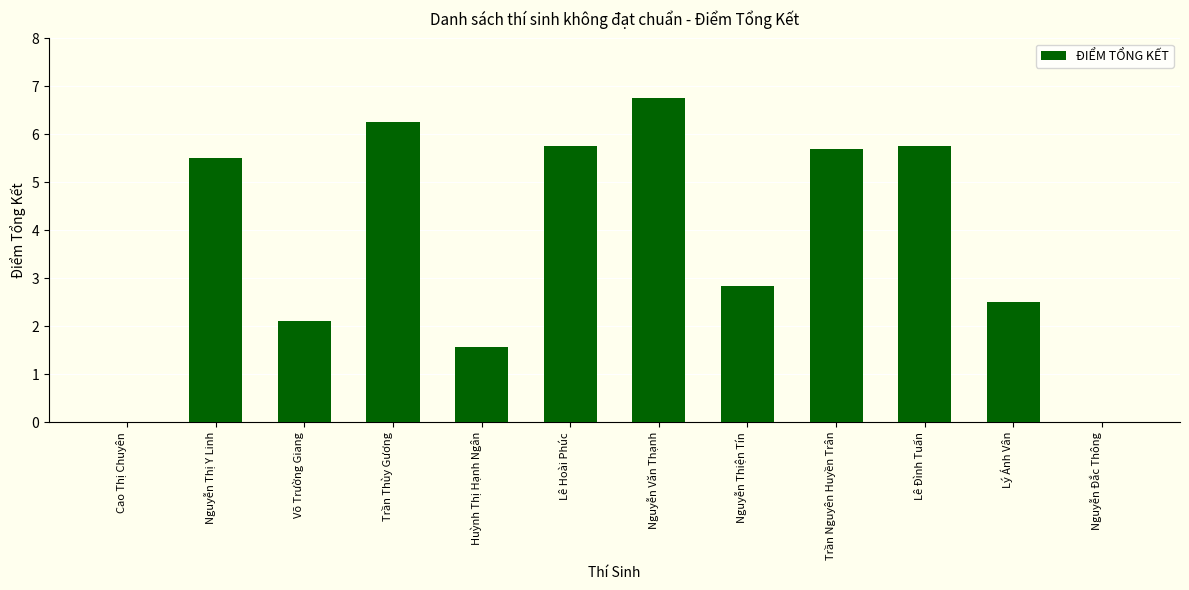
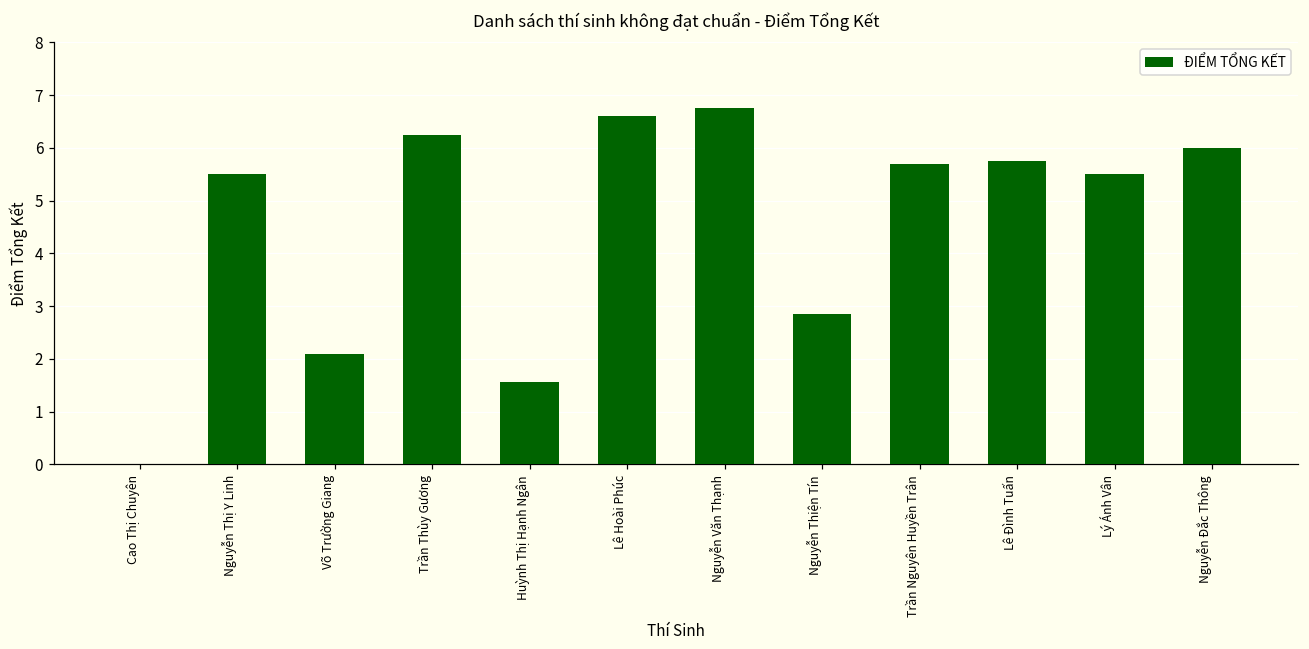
  {
    "Cao Thị Chuyên": 0.0,
    "Nguyễn Thị Y Linh": 5.5,
    "Võ Trường Giang": 2.1,
    "Trần Thùy Gương": 6.3,
    "Huỳnh Thị Hạnh Ngân": 1.6,
-   "Lê Hoài Phúc": 5.8,
+   "Lê Hoài Phúc": 6.6,
    "Nguyễn Văn Thạnh": 6.8,
    "Nguyễn Thiện Tín": 2.9,
    "Trần Nguyên Huyền Trân": 5.7,
    "Lê Đình Tuấn": 5.8,
-   "Lý Ánh Vân": 2.5,
-   "Nguyễn Đắc Thông": 0
+   "Lý Ánh Vân": 5.5,
+   "Nguyễn Đắc Thông": 6
  }
